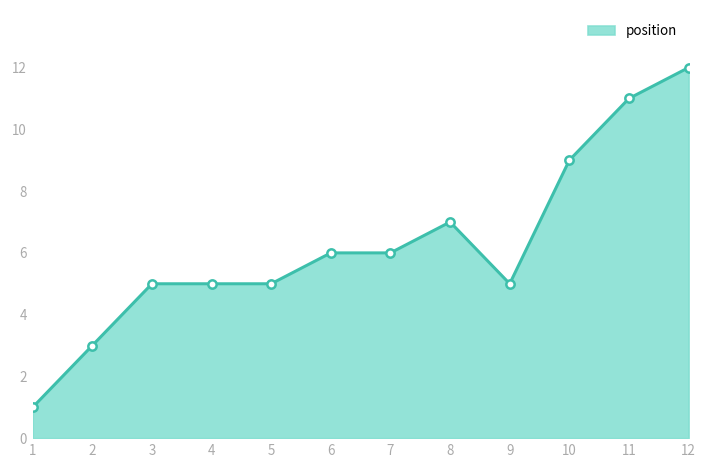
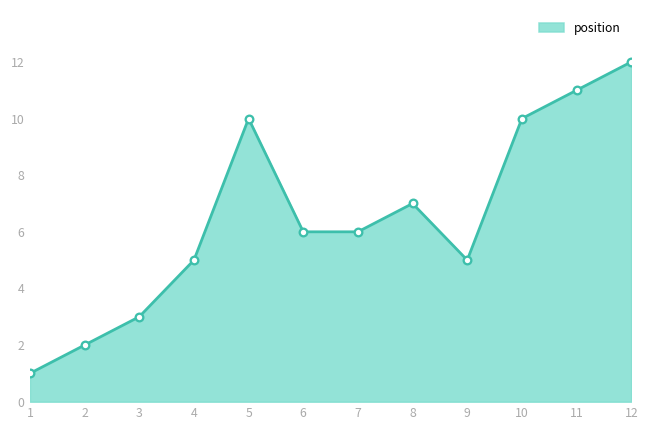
  {
    "1": 1,
-   "2": 3,
-   "3": 5,
+   "2": 2,
+   "3": 3,
    "4": 5,
-   "5": 5,
+   "5": 10,
    "6": 6,
    "7": 6,
    "8": 7,
    "9": 5,
-   "10": 9,
+   "10": 10,
    "11": 11,
    "12": 12
  }
